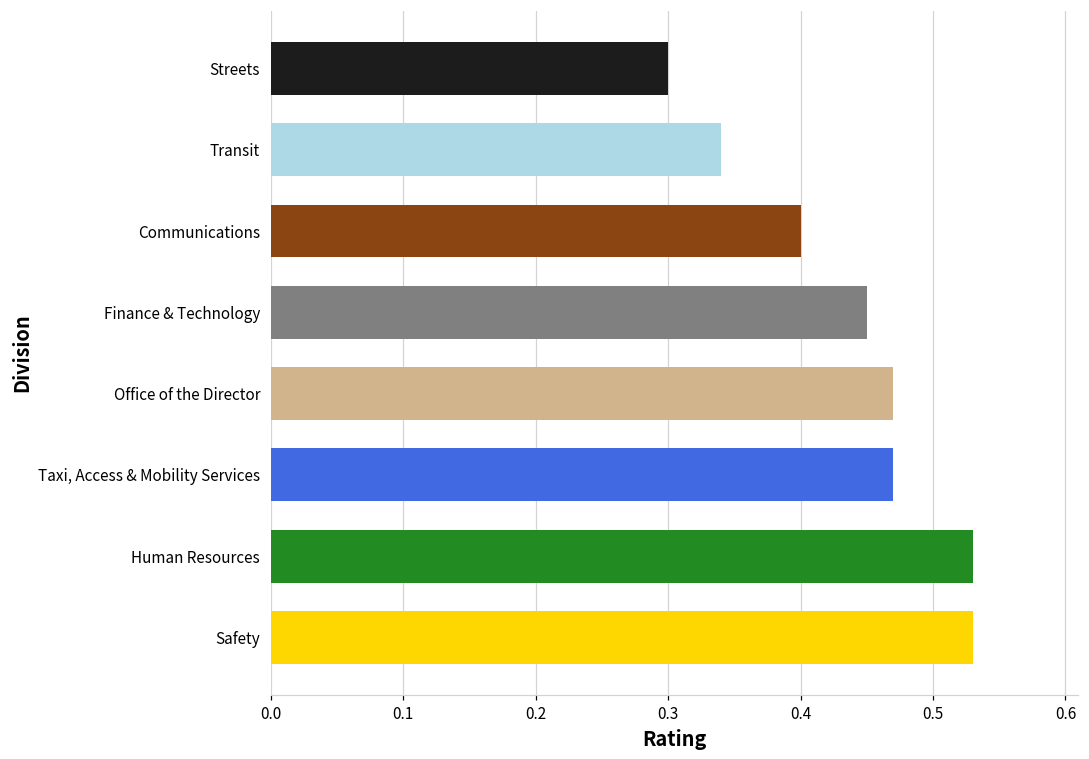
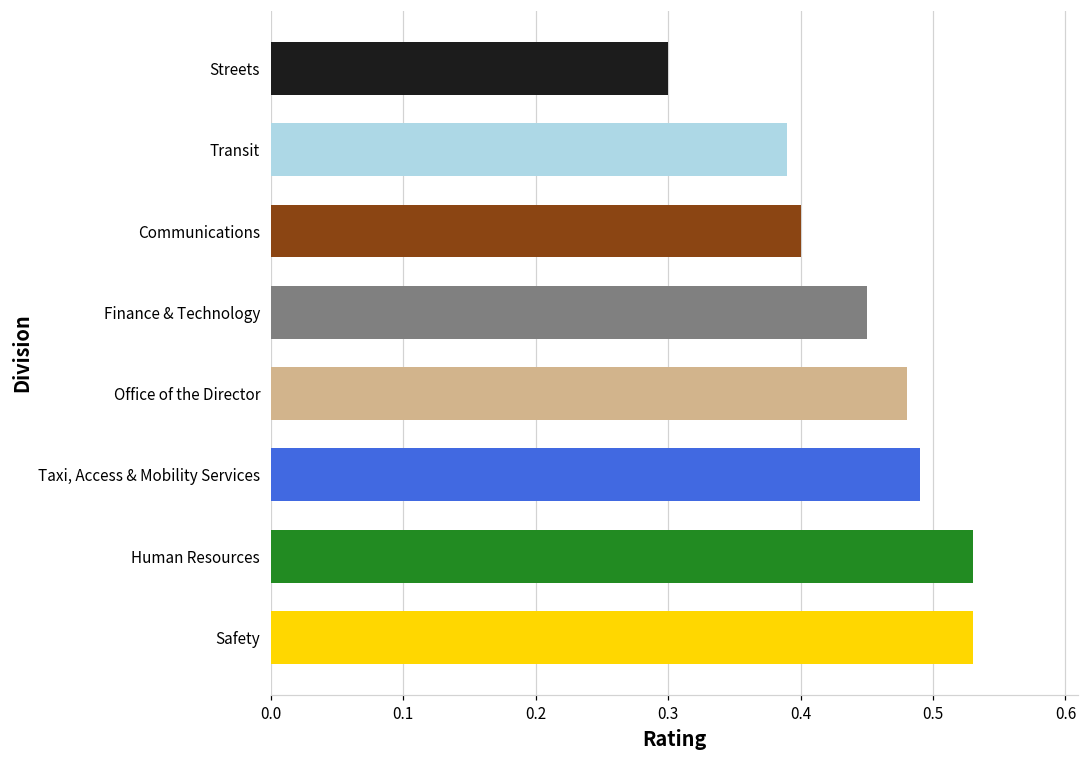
  {
    "Streets": 0.30,
-   "Transit": 0.34,
+   "Transit": 0.39,
    "Communications": 0.40,
    "Finance & Technology": 0.45,
-   "Office of the Director": 0.47,
-   "Taxi, Access & Mobility Services": 0.47,
+   "Office of the Director": 0.48,
+   "Taxi, Access & Mobility Services": 0.49,
    "Human Resources": 0.53,
    "Safety": 0.53
  }
